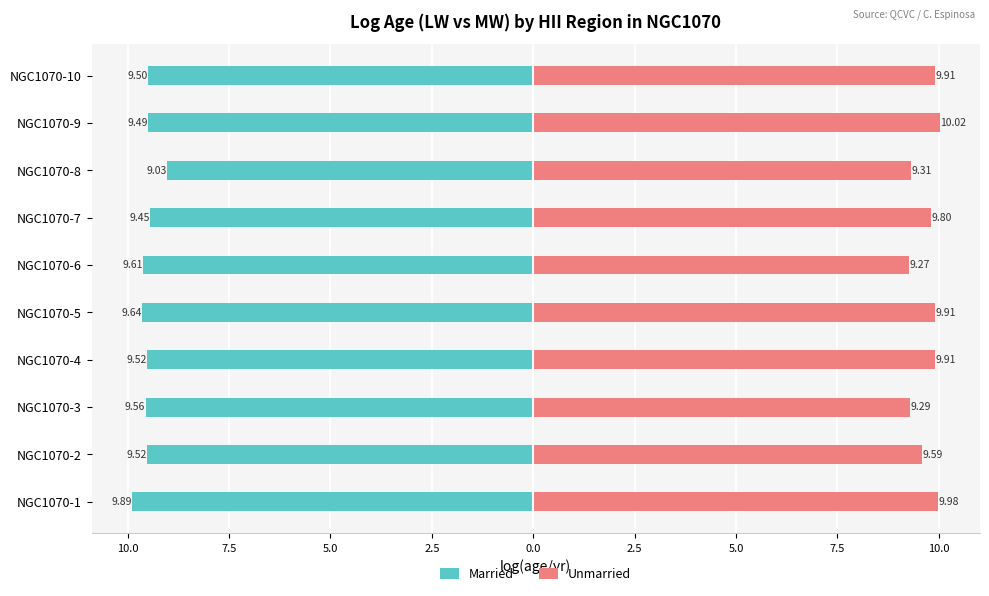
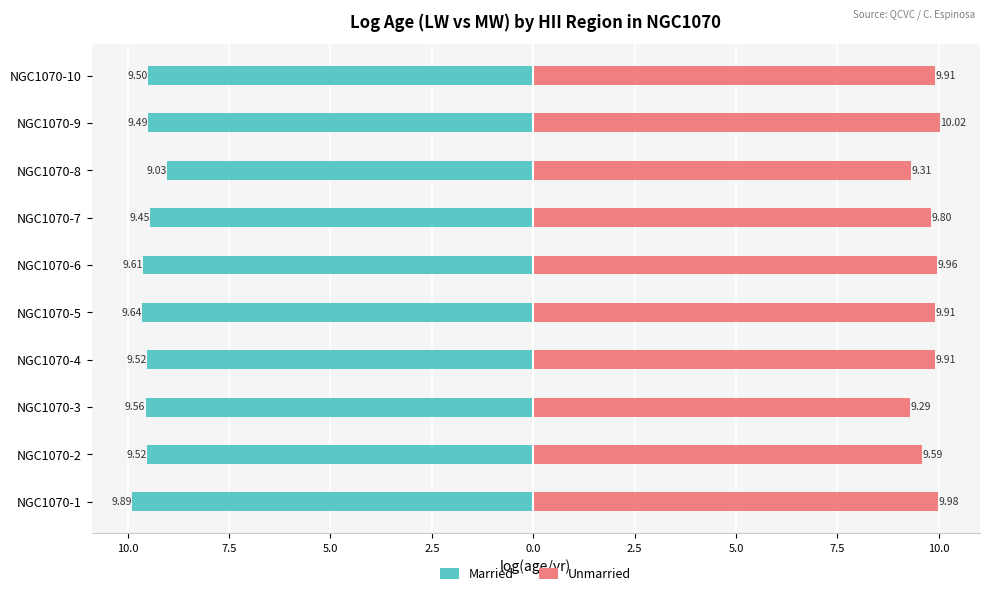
  {
    "Unmarried": {
      "NGC1070-10": 9.91,
      "NGC1070-9": 10.02,
      "NGC1070-8": 9.31,
      "NGC1070-7": 9.80,
-     "NGC1070-6": 9.27,
+     "NGC1070-6": 9.96,
      "NGC1070-5": 9.91,
      "NGC1070-4": 9.91,
      "NGC1070-3": 9.29,
      "NGC1070-2": 9.59,
      "NGC1070-1": 9.98
    }
  }
